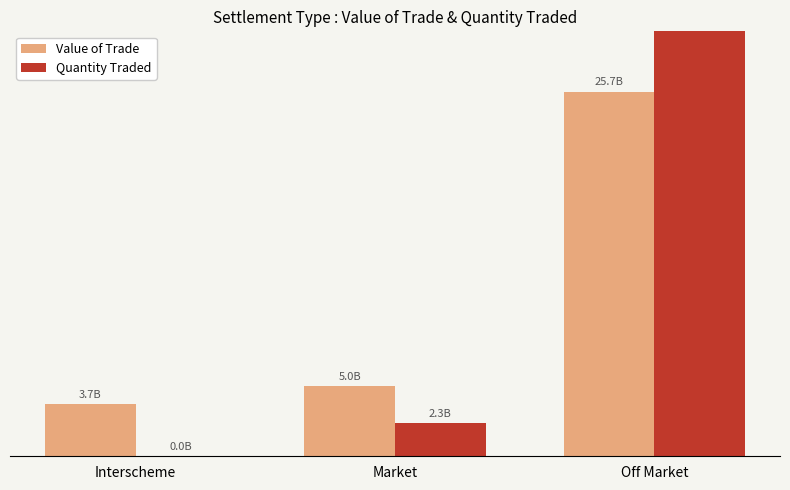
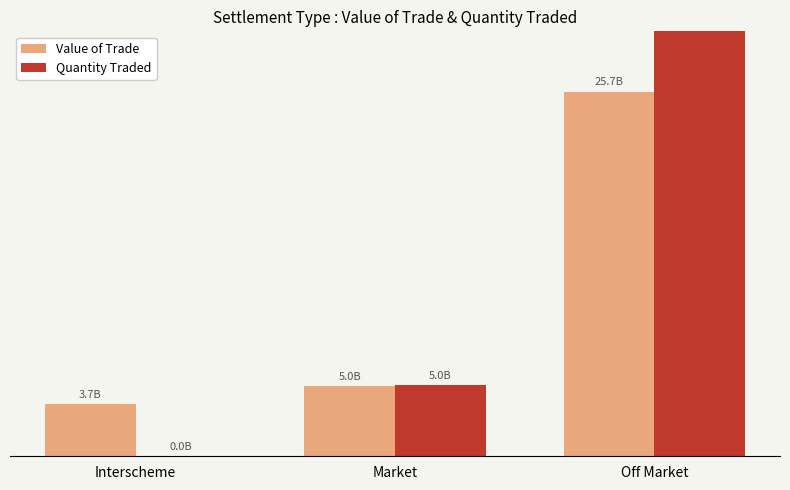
  {
    "Value of Trade": {
      "Interscheme": "3.7B",
      "Market": "5.0B",
      "Off Market": "25.7B"
    },
    "Quantity Traded": {
-     "Market": "2.3B"
+     "Market": "5.0B"
    }
  }
